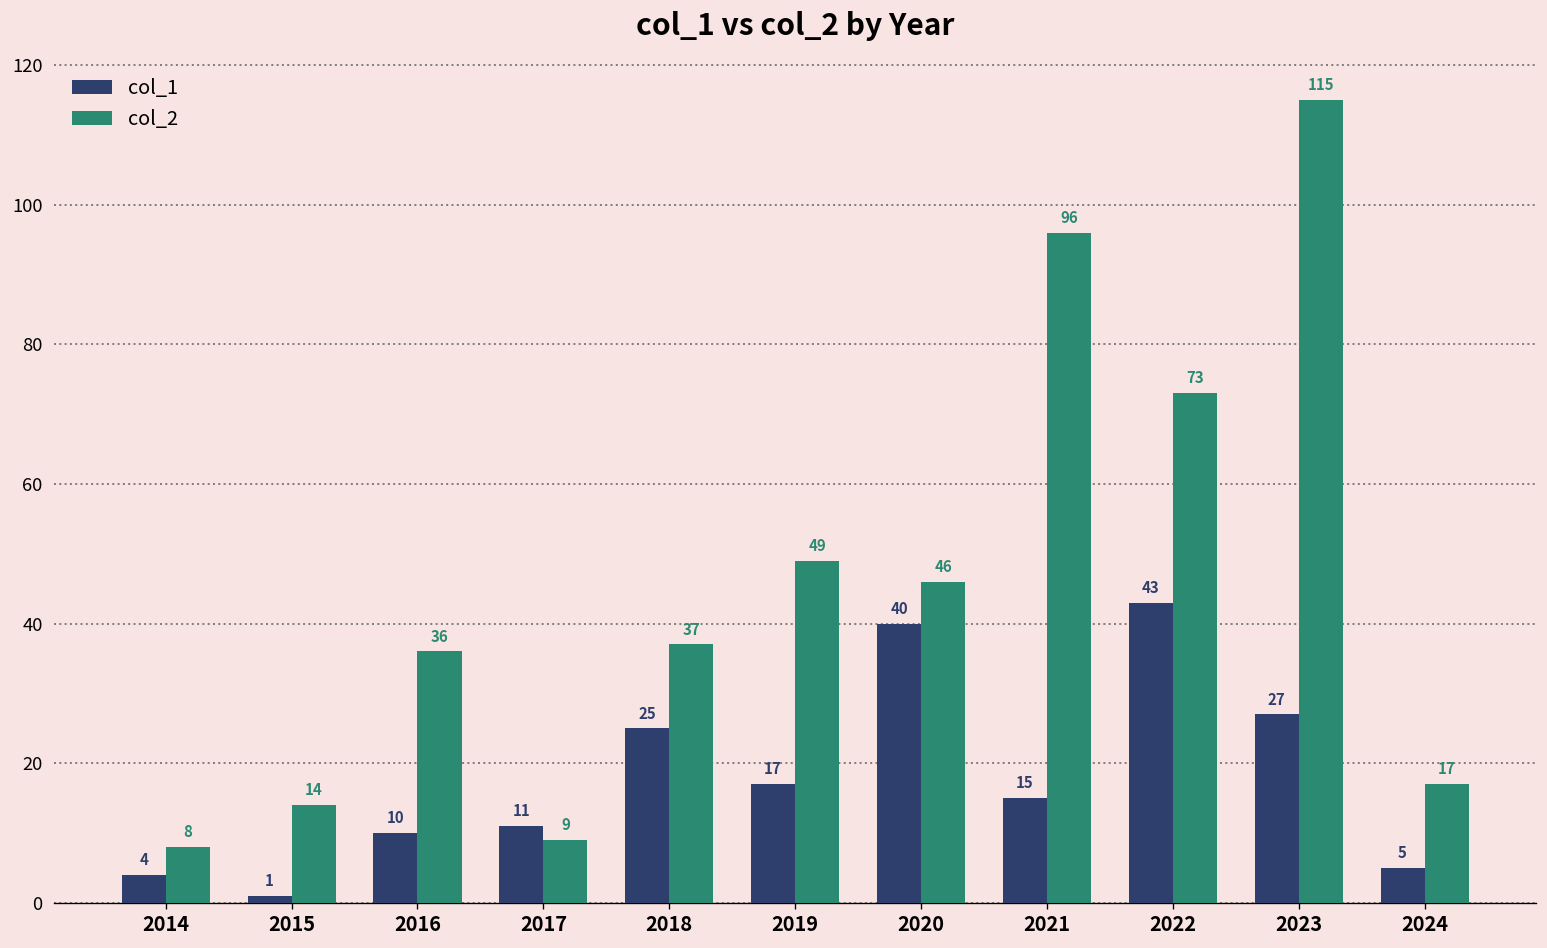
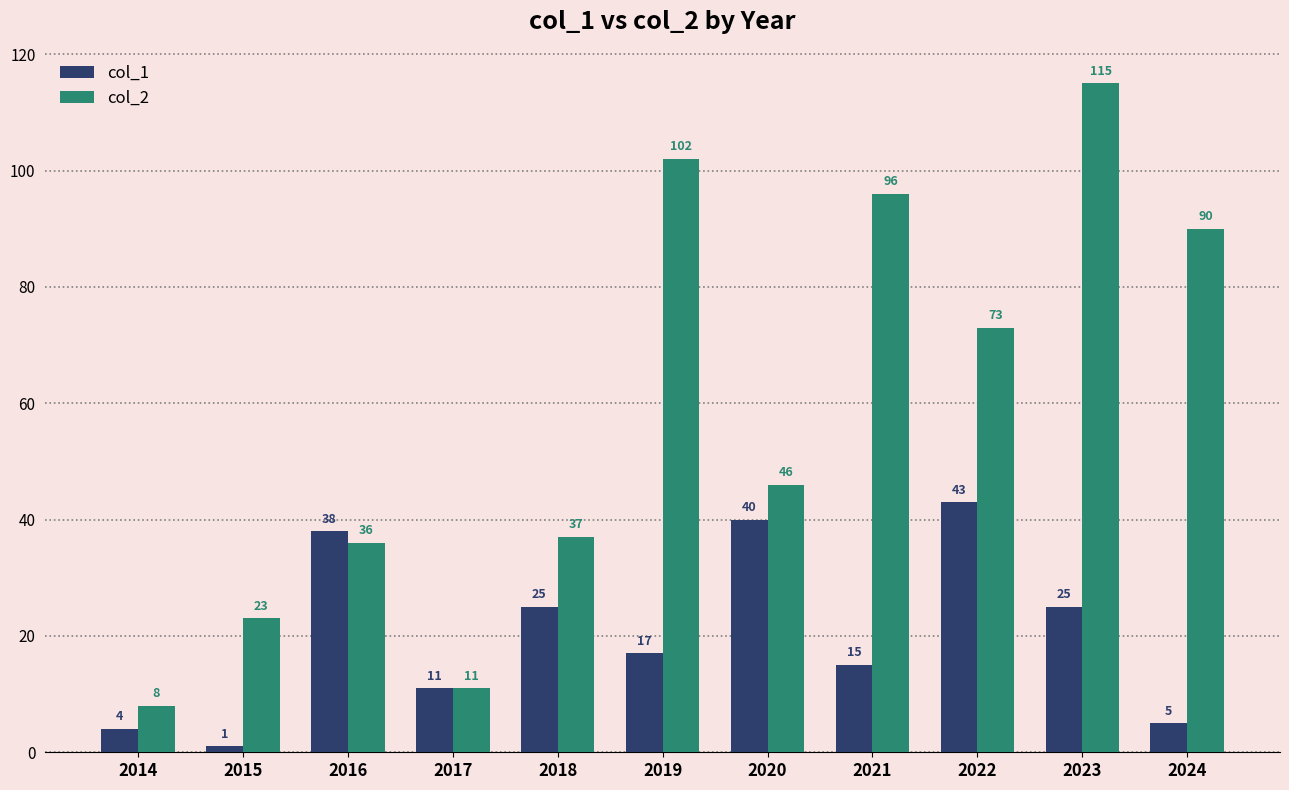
  {
    "col_1": {
      "2014": 4,
      "2015": 1,
-     "2016": 10,
+     "2016": 38,
      "2017": 11,
      "2018": 25,
      "2019": 17,
      "2020": 40,
      "2021": 15,
      "2022": 43,
-     "2023": 27,
+     "2023": 25,
      "2024": 5
    },
    "col_2": {
      "2014": 8,
-     "2015": 14,
+     "2015": 23,
      "2016": 36,
-     "2017": 9,
+     "2017": 11,
      "2018": 37,
-     "2019": 49,
+     "2019": 102,
      "2020": 46,
      "2021": 96,
      "2022": 73,
      "2023": 115,
-     "2024": 17
+     "2024": 90
    }
  }
